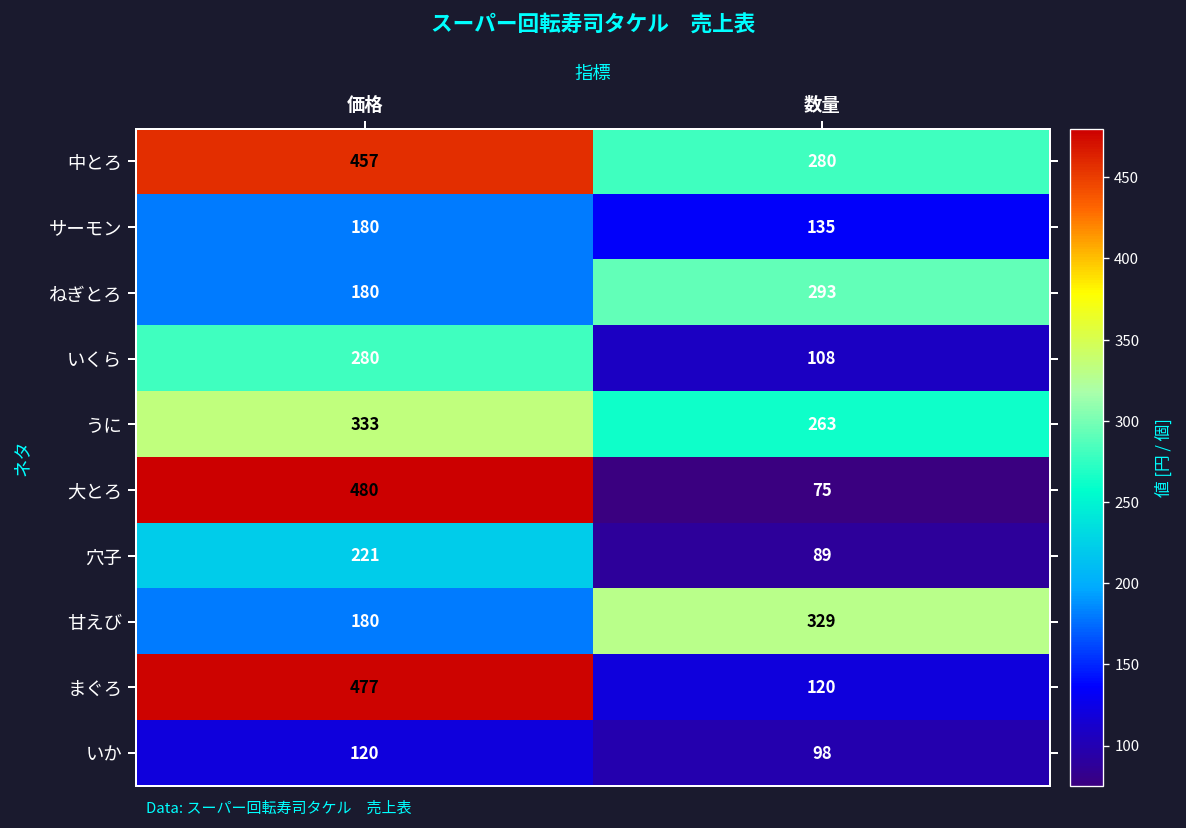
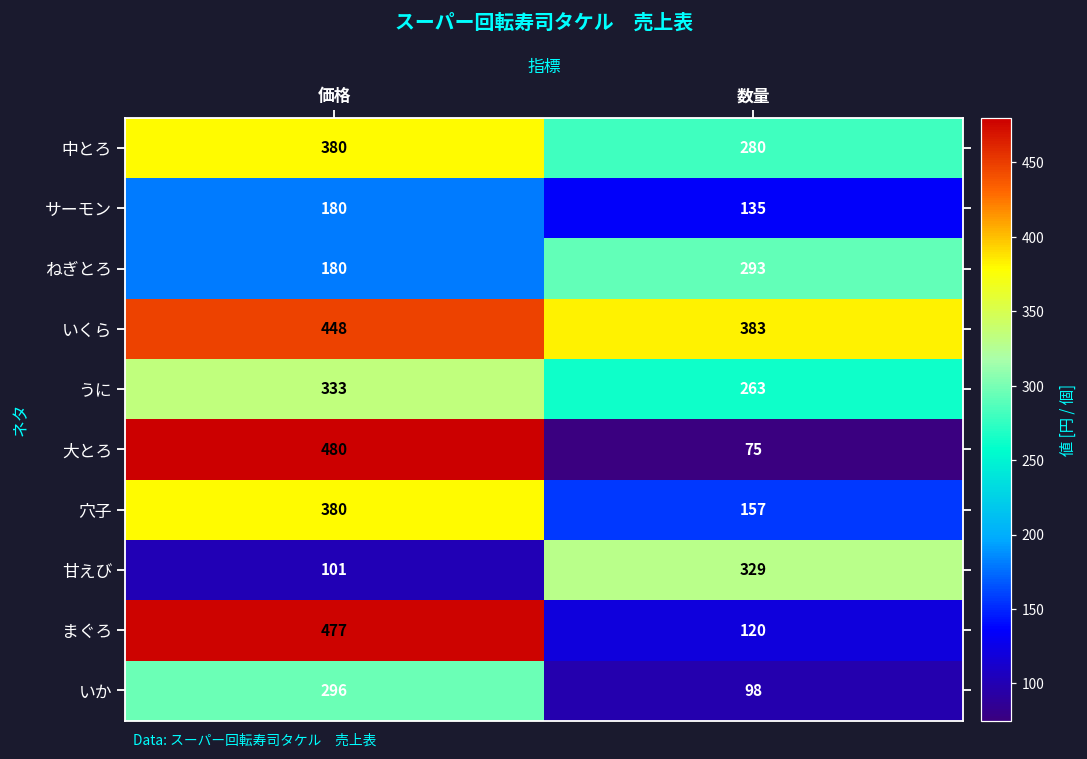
  {
    "中とろ": {
-     "価格": 457,
+     "価格": 380,
      "数量": 280
    },
    "サーモン": {
      "価格": 180,
      "数量": 135
    },
    "ねぎとろ": {
      "価格": 180,
      "数量": 293
    },
    "いくら": {
-     "価格": 280,
-     "数量": 108
+     "価格": 448,
+     "数量": 383
    },
    "うに": {
      "価格": 333,
      "数量": 263
    },
    "大とろ": {
      "価格": 480,
      "数量": 75
    },
    "穴子": {
-     "価格": 221,
-     "数量": 89
+     "価格": 380,
+     "数量": 157
    },
    "甘えび": {
-     "価格": 180,
+     "価格": 101,
      "数量": 329
    },
    "まぐろ": {
      "価格": 477,
      "数量": 120
    },
    "いか": {
-     "価格": 120,
+     "価格": 296,
      "数量": 98
    }
  }
